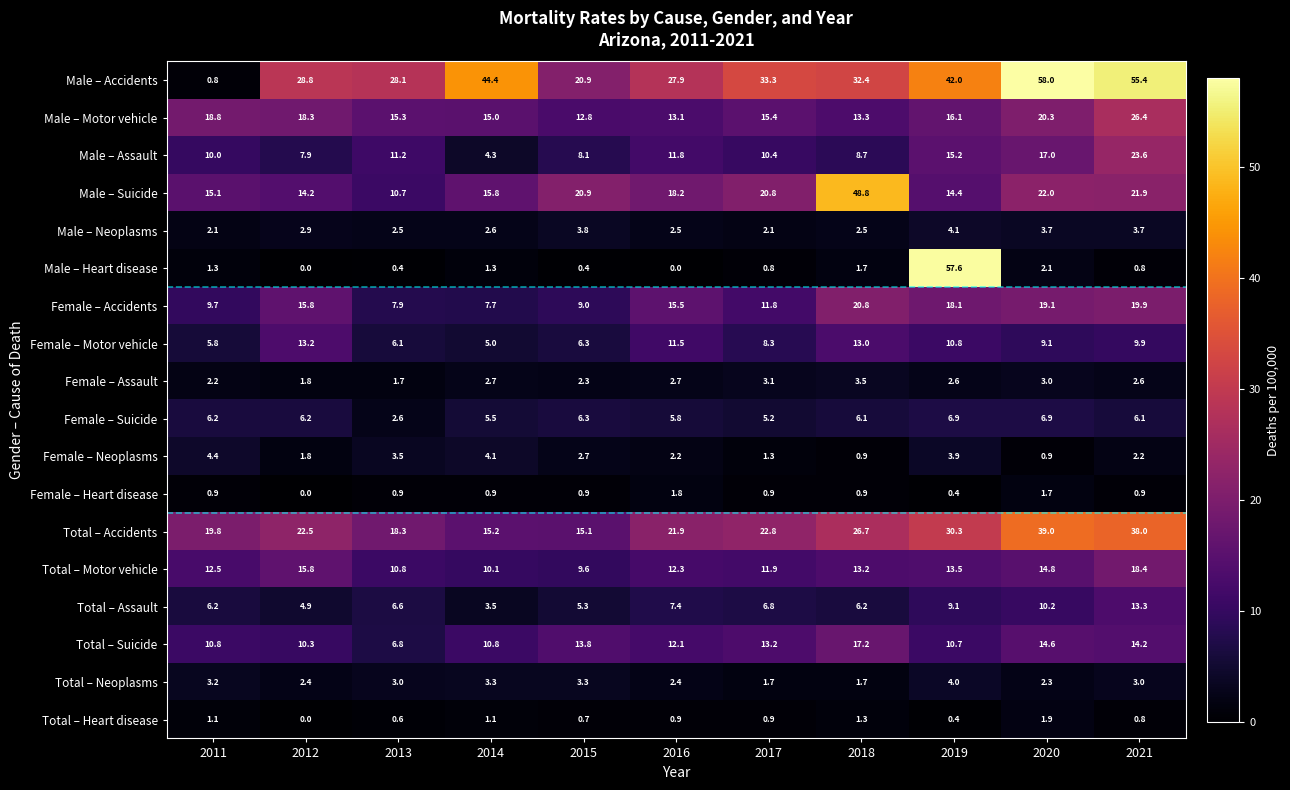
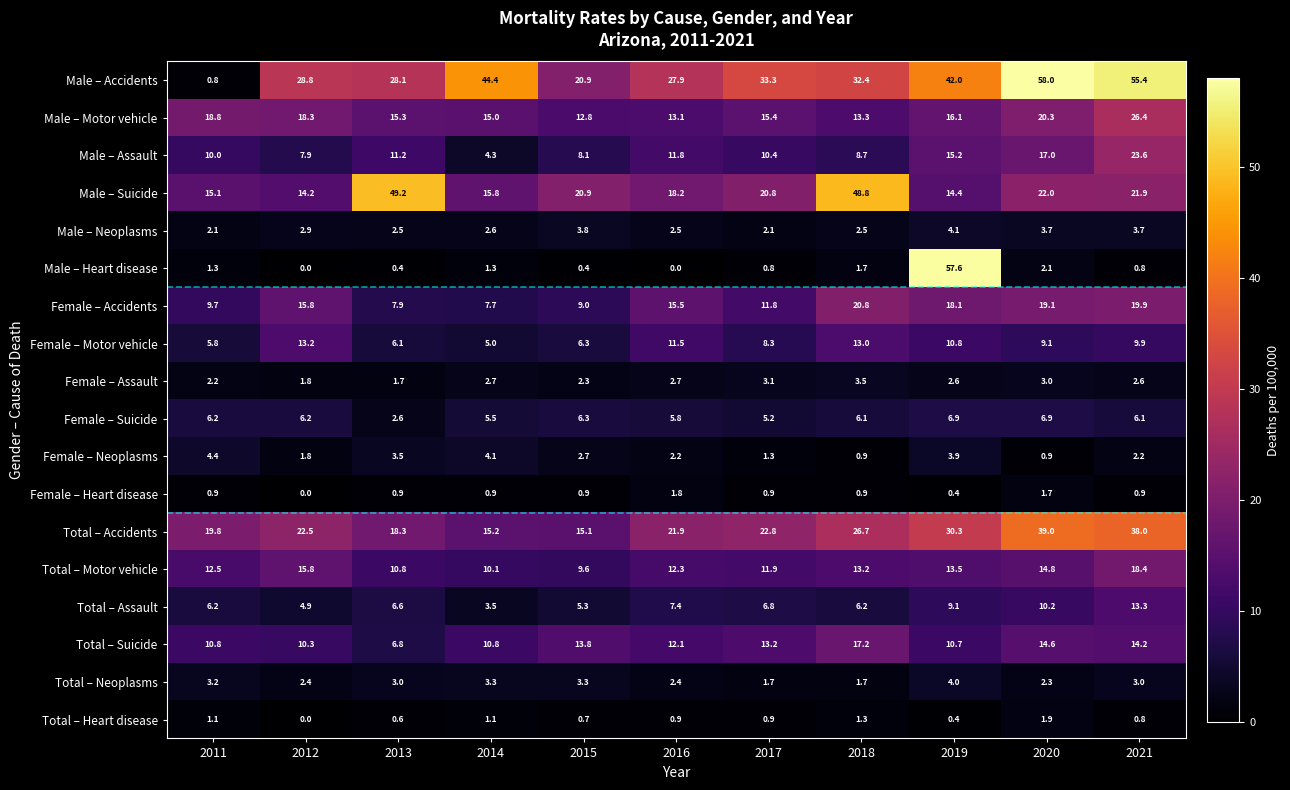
  {
    "Male – Accidents": {
      "2011": 0.8,
      "2012": 28.8,
      "2013": 28.1,
      "2014": 44.4,
      "2015": 20.9,
      "2016": 27.9,
      "2017": 33.3,
      "2018": 32.4,
      "2019": 42.0,
      "2020": 58.0,
      "2021": 55.4
    },
    "Male – Motor vehicle": {
      "2011": 18.8,
      "2012": 18.3,
      "2013": 15.3,
      "2014": 15.0,
      "2015": 12.8,
      "2016": 13.1,
      "2017": 15.4,
      "2018": 13.3,
      "2019": 16.1,
      "2020": 20.3,
      "2021": 26.4
    },
    "Male – Assault": {
      "2011": 10.0,
      "2012": 7.9,
      "2013": 11.2,
      "2014": 4.3,
      "2015": 8.1,
      "2016": 11.8,
      "2017": 10.4,
      "2018": 8.7,
      "2019": 15.2,
      "2020": 17.0,
      "2021": 23.6
    },
    "Male – Suicide": {
      "2011": 15.1,
      "2012": 14.2,
-     "2013": 10.7,
+     "2013": 49.2,
      "2014": 15.8,
      "2015": 20.9,
      "2016": 18.2,
      "2017": 20.8,
      "2018": 48.8,
      "2019": 14.4,
      "2020": 22.0,
      "2021": 21.9
    },
    "Male – Neoplasms": {
      "2011": 2.1,
      "2012": 2.9,
      "2013": 2.5,
      "2014": 2.6,
      "2015": 3.8,
      "2016": 2.5,
      "2017": 2.1,
      "2018": 2.5,
      "2019": 4.1,
      "2020": 3.7,
      "2021": 3.7
    },
    "Male – Heart disease": {
      "2011": 1.3,
      "2012": 0.0,
      "2013": 0.4,
      "2014": 1.3,
      "2015": 0.4,
      "2016": 0.0,
      "2017": 0.8,
      "2018": 1.7,
      "2019": 57.6,
      "2020": 2.1,
      "2021": 0.8
    },
    "Female – Accidents": {
      "2011": 9.7,
      "2012": 15.8,
      "2013": 7.9,
      "2014": 7.7,
      "2015": 9.0,
      "2016": 15.5,
      "2017": 11.8,
      "2018": 20.8,
      "2019": 18.1,
      "2020": 19.1,
      "2021": 19.9
    },
    "Female – Motor vehicle": {
      "2011": 5.8,
      "2012": 13.2,
      "2013": 6.1,
      "2014": 5.0,
      "2015": 6.3,
      "2016": 11.5,
      "2017": 8.3,
      "2018": 13.0,
      "2019": 10.8,
      "2020": 9.1,
      "2021": 9.9
    },
    "Female – Assault": {
      "2011": 2.2,
      "2012": 1.8,
      "2013": 1.7,
      "2014": 2.7,
      "2015": 2.3,
      "2016": 2.7,
      "2017": 3.1,
      "2018": 3.5,
      "2019": 2.6,
      "2020": 3.0,
      "2021": 2.6
    },
    "Female – Suicide": {
      "2011": 6.2,
      "2012": 6.2,
      "2013": 2.6,
      "2014": 5.5,
      "2015": 6.3,
      "2016": 5.8,
      "2017": 5.2,
      "2018": 6.1,
      "2019": 6.9,
      "2020": 6.9,
      "2021": 6.1
    },
    "Female – Neoplasms": {
      "2011": 4.4,
      "2012": 1.8,
      "2013": 3.5,
      "2014": 4.1,
      "2015": 2.7,
      "2016": 2.2,
      "2017": 1.3,
      "2018": 0.9,
      "2019": 3.9,
      "2020": 0.9,
      "2021": 2.2
    },
    "Female – Heart disease": {
      "2011": 0.9,
      "2012": 0.0,
      "2013": 0.9,
      "2014": 0.9,
      "2015": 0.9,
      "2016": 1.8,
      "2017": 0.9,
      "2018": 0.9,
      "2019": 0.4,
      "2020": 1.7,
      "2021": 0.9
    },
    "Total – Accidents": {
      "2011": 19.8,
      "2012": 22.5,
      "2013": 18.3,
      "2014": 15.2,
      "2015": 15.1,
      "2016": 21.9,
      "2017": 22.8,
      "2018": 26.7,
      "2019": 30.3,
      "2020": 39.0,
      "2021": 38.0
    },
    "Total – Motor vehicle": {
      "2011": 12.5,
      "2012": 15.8,
      "2013": 10.8,
      "2014": 10.1,
      "2015": 9.6,
      "2016": 12.3,
      "2017": 11.9,
      "2018": 13.2,
      "2019": 13.5,
      "2020": 14.8,
      "2021": 18.4
    },
    "Total – Assault": {
      "2011": 6.2,
      "2012": 4.9,
      "2013": 6.6,
      "2014": 3.5,
      "2015": 5.3,
      "2016": 7.4,
      "2017": 6.8,
      "2018": 6.2,
      "2019": 9.1,
      "2020": 10.2,
      "2021": 13.3
    },
    "Total – Suicide": {
      "2011": 10.8,
      "2012": 10.3,
      "2013": 6.8,
      "2014": 10.8,
      "2015": 13.8,
      "2016": 12.1,
      "2017": 13.2,
      "2018": 17.2,
      "2019": 10.7,
      "2020": 14.6,
      "2021": 14.2
    },
    "Total – Neoplasms": {
      "2011": 3.2,
      "2012": 2.4,
      "2013": 3.0,
      "2014": 3.3,
      "2015": 3.3,
      "2016": 2.4,
      "2017": 1.7,
      "2018": 1.7,
      "2019": 4.0,
      "2020": 2.3,
      "2021": 3.0
    },
    "Total – Heart disease": {
      "2011": 1.1,
      "2012": 0.0,
      "2013": 0.6,
      "2014": 1.1,
      "2015": 0.7,
      "2016": 0.9,
      "2017": 0.9,
      "2018": 1.3,
      "2019": 0.4,
      "2020": 1.9,
      "2021": 0.8
    }
  }
